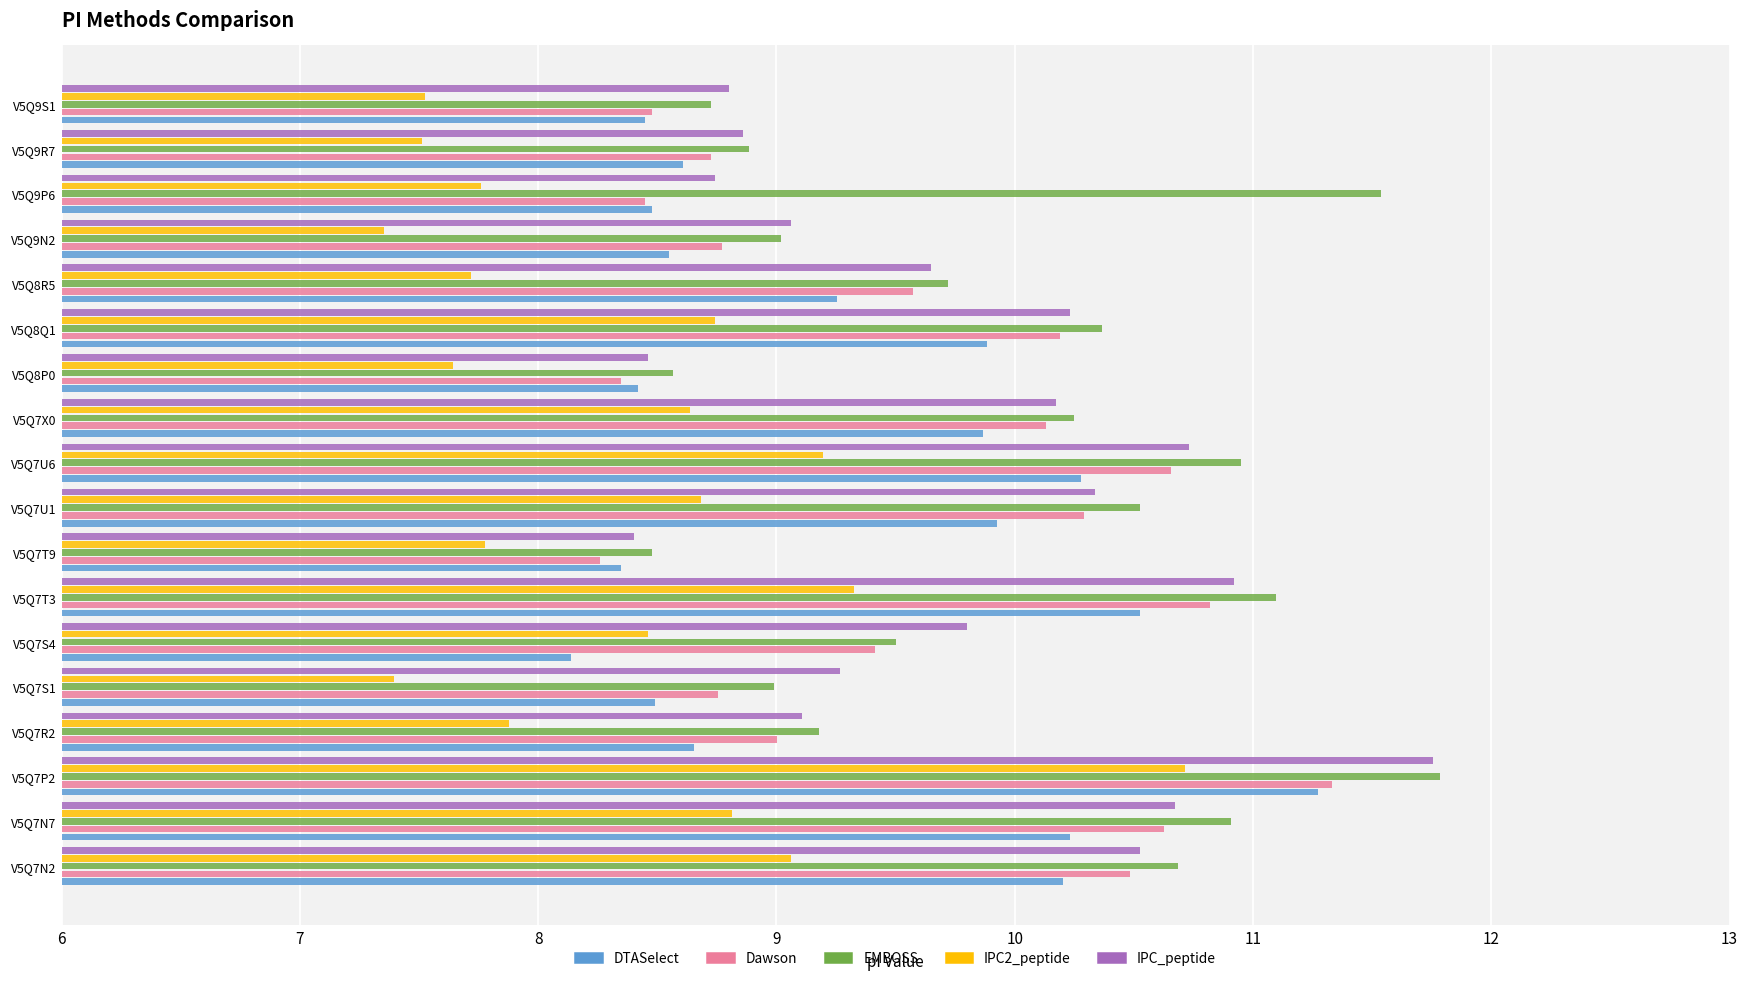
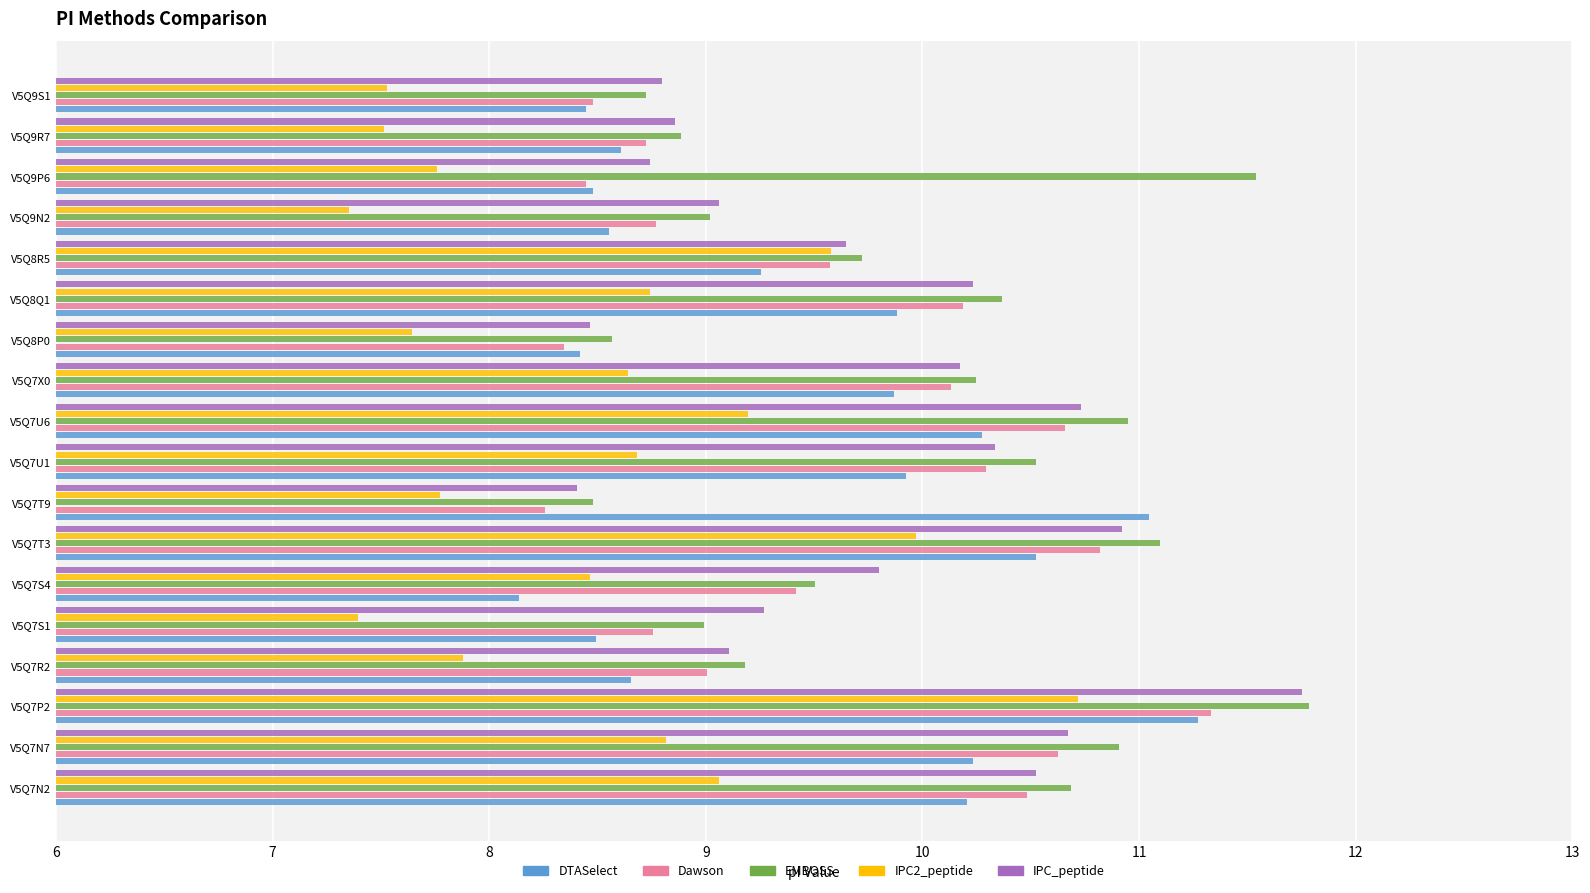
  {
    "DTASelect": {
      "V5Q9S1": 8.45,
      "V5Q9R7": 8.61,
      "V5Q9P6": 8.48,
      "V5Q9N2": 8.55,
      "V5Q8R5": 9.25,
      "V5Q8Q1": 9.88,
      "V5Q8P0": 8.42,
      "V5Q7X0": 9.87,
      "V5Q7U6": 10.28,
      "V5Q7U1": 9.93,
-     "V5Q7T9": 8.35,
+     "V5Q7T9": 11.05,
      "V5Q7T3": 10.53,
      "V5Q7S4": 8.14,
      "V5Q7S1": 8.49,
      "V5Q7R2": 8.65,
      "V5Q7P2": 11.27,
      "V5Q7N7": 10.23,
      "V5Q7N2": 10.20
    },
    "Dawson": {
      "V5Q9S1": 8.48,
      "V5Q9R7": 8.73,
      "V5Q9P6": 8.45,
      "V5Q9N2": 8.77,
      "V5Q8R5": 9.58,
      "V5Q8Q1": 10.19,
      "V5Q8P0": 8.35,
      "V5Q7X0": 10.13,
      "V5Q7U6": 10.66,
      "V5Q7U1": 10.29,
      "V5Q7T9": 8.26,
      "V5Q7T3": 10.82,
      "V5Q7S4": 9.41,
      "V5Q7S1": 8.76,
      "V5Q7R2": 9.00,
      "V5Q7P2": 11.33,
      "V5Q7N7": 10.63,
      "V5Q7N2": 10.48
    },
    "EMBOSS": {
      "V5Q9S1": 8.73,
      "V5Q9R7": 8.89,
      "V5Q9P6": 11.54,
      "V5Q9N2": 9.02,
      "V5Q8R5": 9.72,
      "V5Q8Q1": 10.37,
      "V5Q8P0": 8.57,
      "V5Q7X0": 10.25,
      "V5Q7U6": 10.95,
      "V5Q7U1": 10.53,
      "V5Q7T9": 8.48,
      "V5Q7T3": 11.10,
      "V5Q7S4": 9.50,
      "V5Q7S1": 8.99,
      "V5Q7R2": 9.18,
      "V5Q7P2": 11.78,
      "V5Q7N7": 10.91,
      "V5Q7N2": 10.69
    },
    "IPC2_peptide": {
      "V5Q9S1": 7.53,
      "V5Q9R7": 7.51,
      "V5Q9P6": 7.76,
      "V5Q9N2": 7.35,
-     "V5Q8R5": 7.72,
+     "V5Q8R5": 9.58,
      "V5Q8Q1": 8.74,
      "V5Q8P0": 7.64,
      "V5Q7X0": 8.64,
      "V5Q7U6": 9.19,
      "V5Q7U1": 8.68,
      "V5Q7T9": 7.78,
-     "V5Q7T3": 9.33,
+     "V5Q7T3": 9.97,
      "V5Q7S4": 8.46,
      "V5Q7S1": 7.40,
      "V5Q7R2": 7.88,
      "V5Q7P2": 10.72,
      "V5Q7N7": 8.81,
      "V5Q7N2": 9.06
    },
    "IPC_peptide": {
      "V5Q9S1": 8.80,
      "V5Q9R7": 8.86,
      "V5Q9P6": 8.74,
      "V5Q9N2": 9.06,
      "V5Q8R5": 9.65,
      "V5Q8Q1": 10.23,
      "V5Q8P0": 8.46,
      "V5Q7X0": 10.18,
      "V5Q7U6": 10.73,
      "V5Q7U1": 10.34,
      "V5Q7T9": 8.40,
      "V5Q7T3": 10.92,
      "V5Q7S4": 9.80,
      "V5Q7S1": 9.27,
      "V5Q7R2": 9.11,
      "V5Q7P2": 11.75,
      "V5Q7N7": 10.67,
      "V5Q7N2": 10.53
    }
  }
